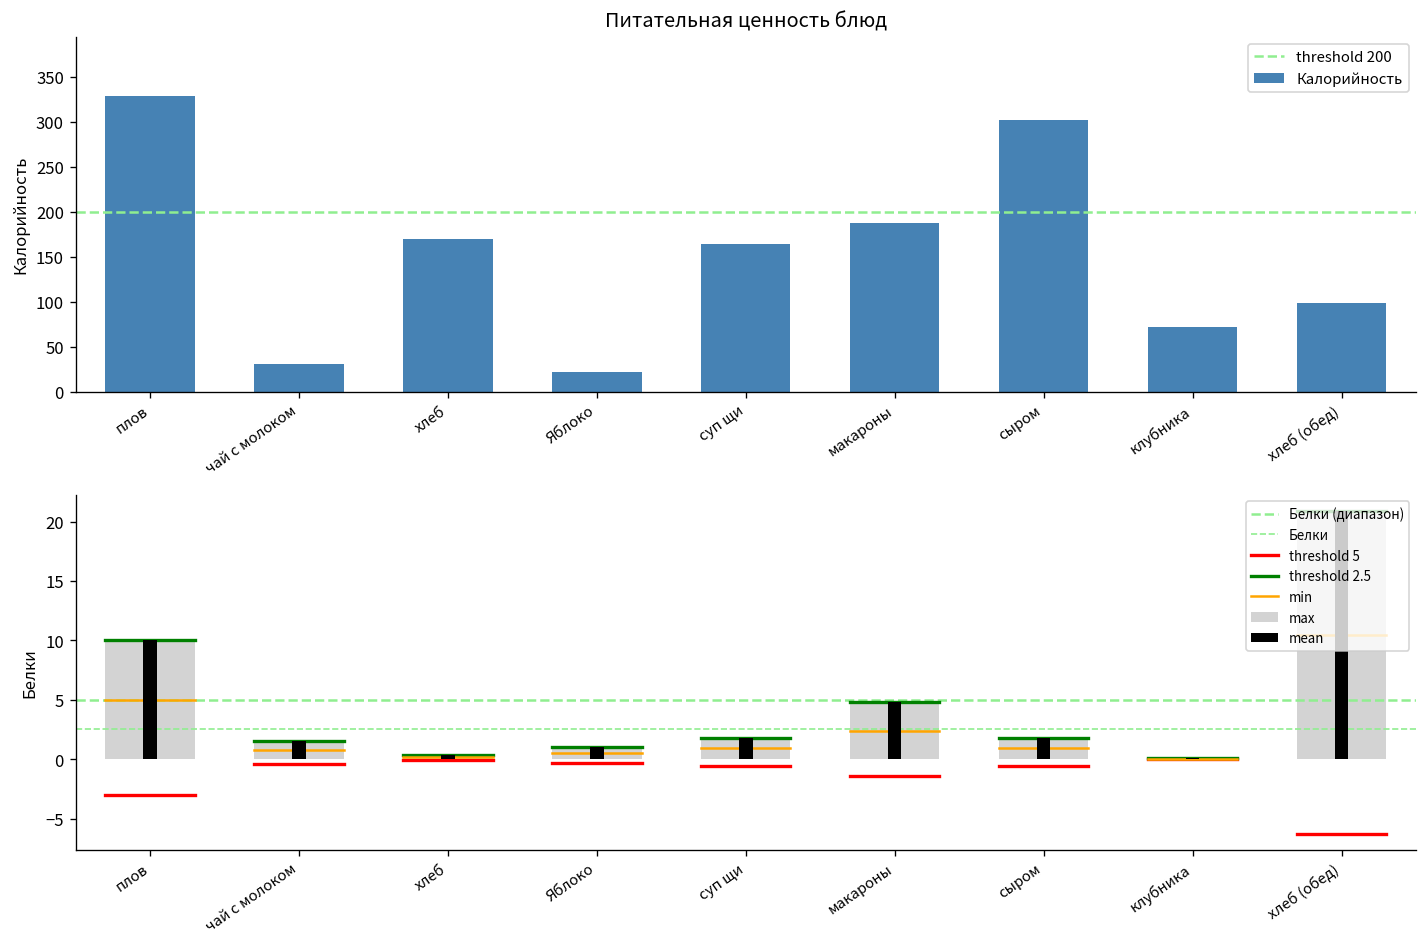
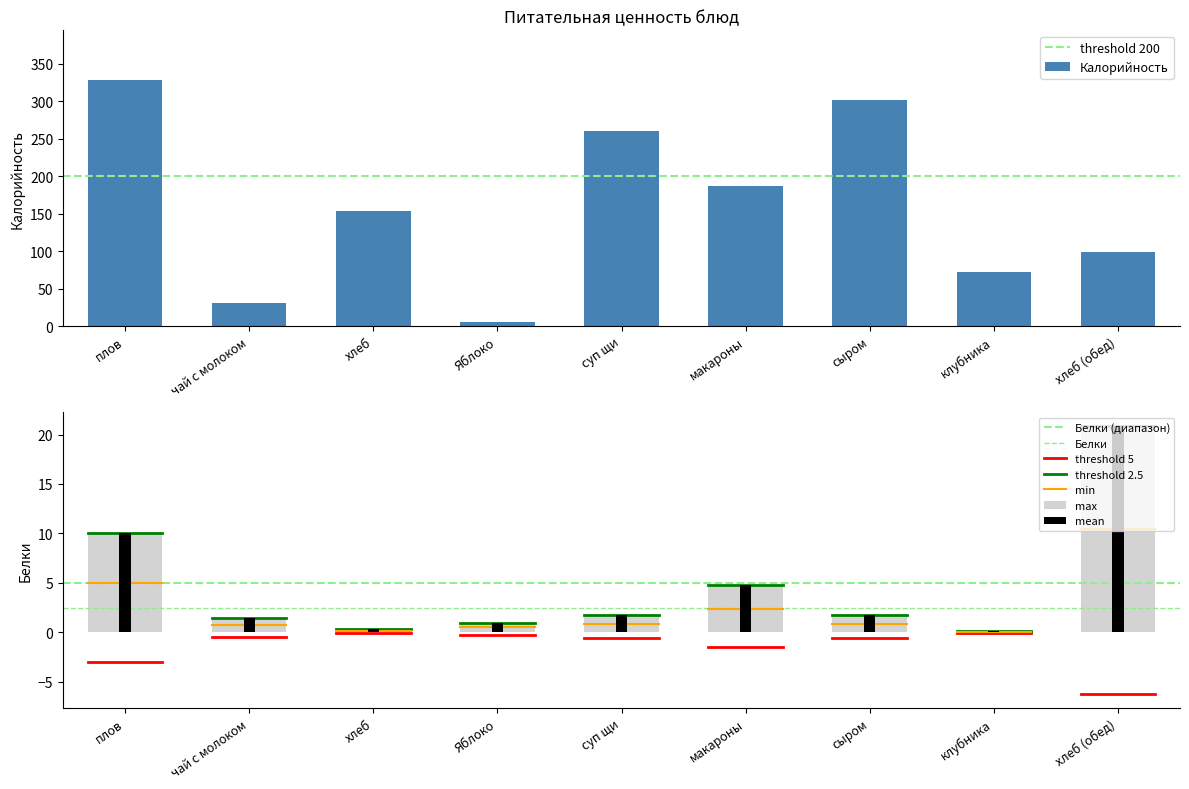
  {
    "Питательная ценность блюд": {
      "плов": 330,
      "чай с молоком": 30,
-     "хлеб": 170,
-     "Яблоко": 20,
-     "суп щи": 160,
+     "хлеб": 150,
+     "Яблоко": 10,
+     "суп щи": 260,
      "макароны": 190,
      "сыром": 300,
      "клубника": 70,
      "хлеб (обед)": 100
    }
  }
